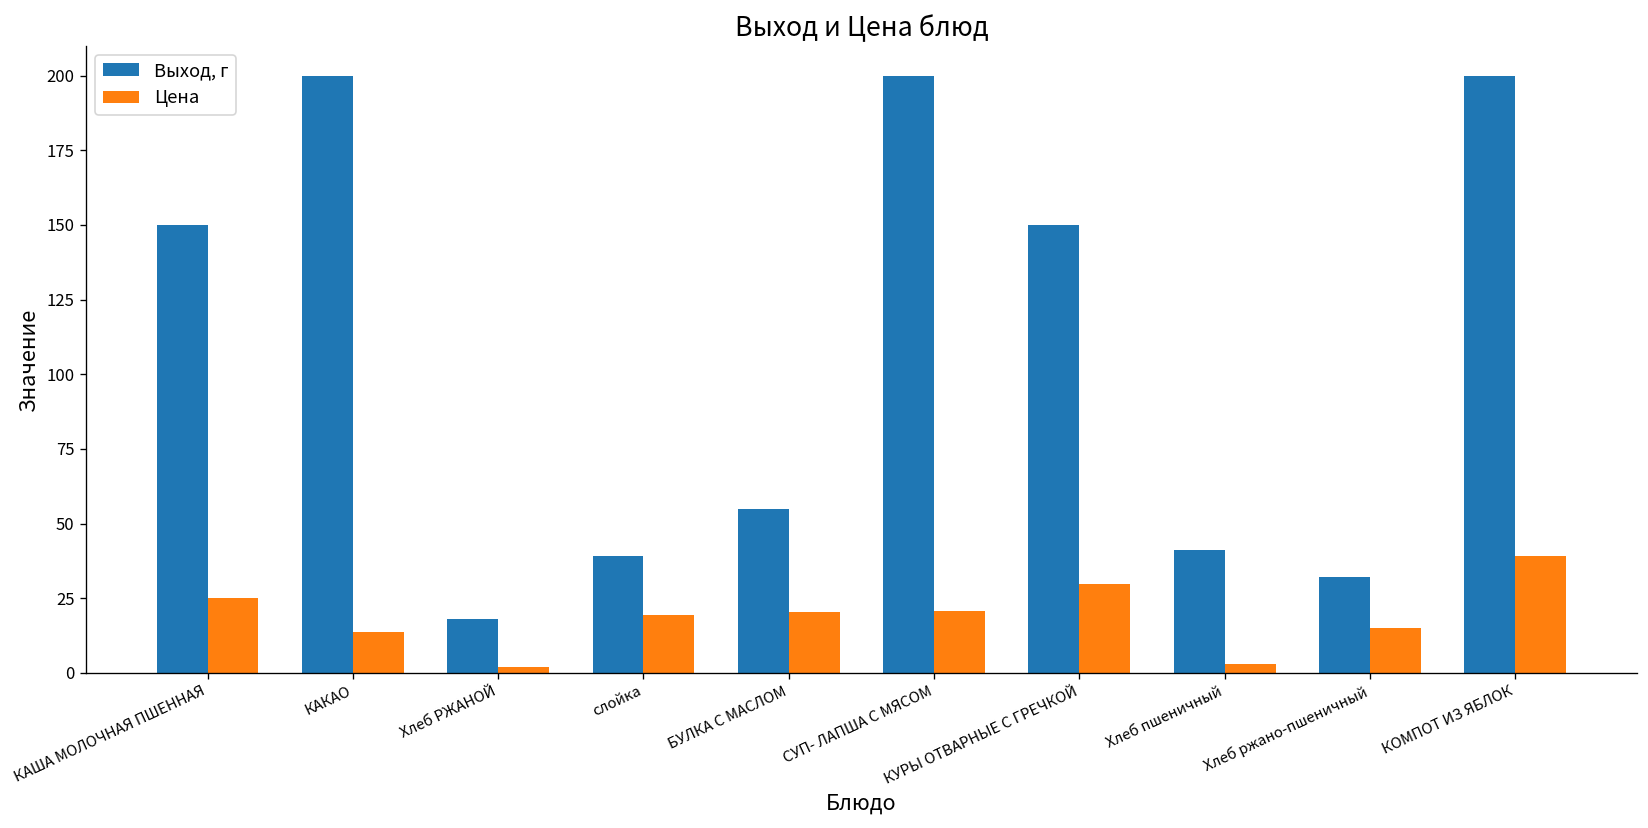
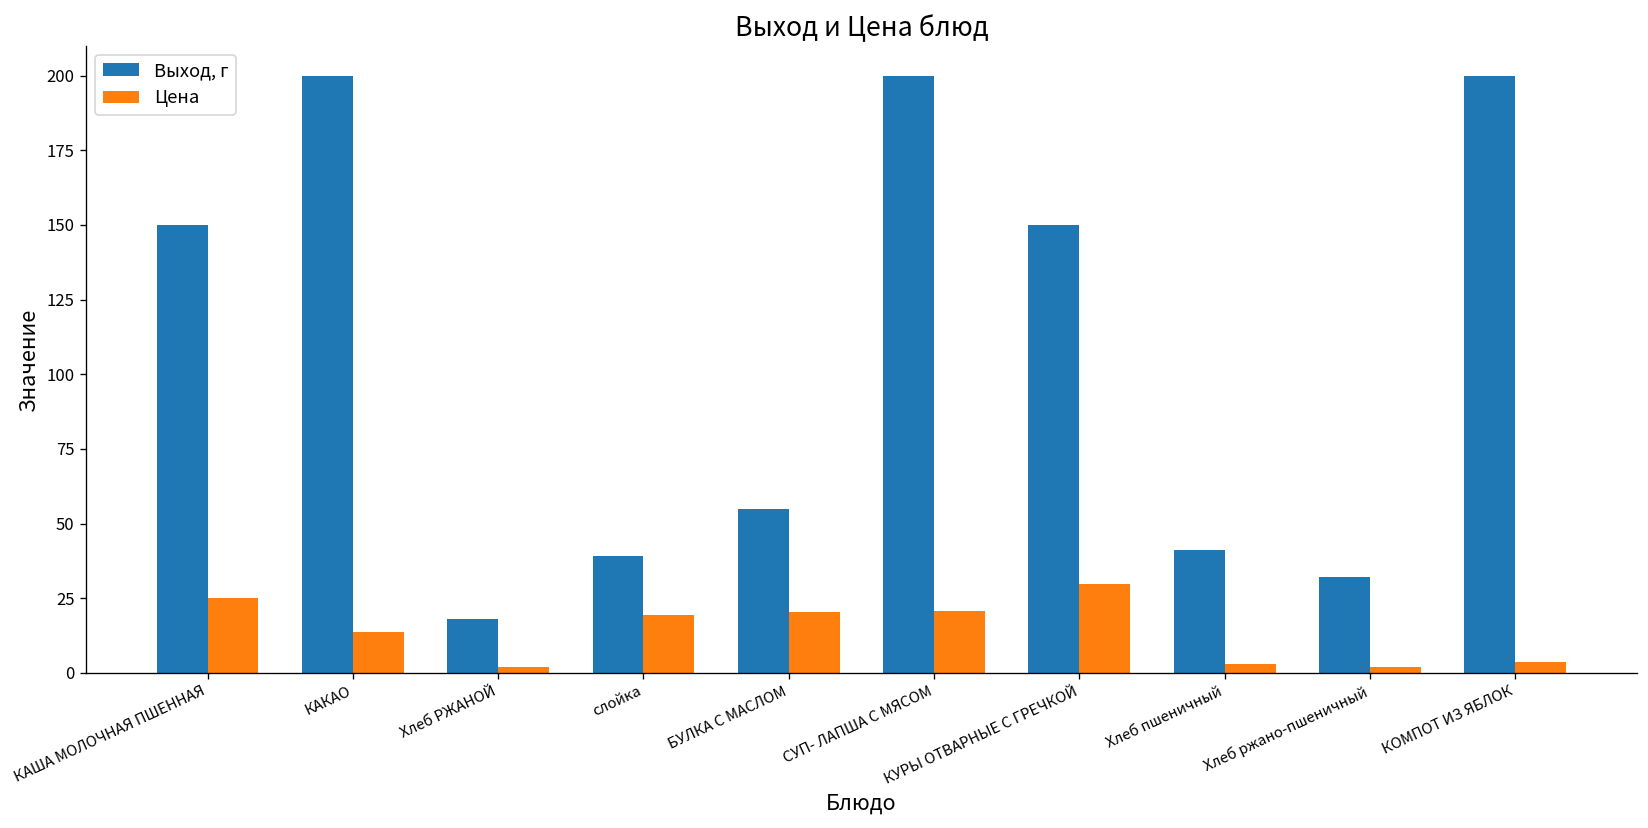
  {
    "Выход, г": {
      "КАША МОЛОЧНАЯ ПШЕННАЯ": 150,
      "КАКАО": 200,
      "Хлеб РЖАНОЙ": 18,
      "слойка": 39,
      "БУЛКА С МАСЛОМ": 55,
      "СУП- ЛАПША С МЯСОМ": 200,
      "КУРЫ ОТВАРНЫЕ С ГРЕЧКОЙ": 150,
      "Хлеб пшеничный": 41,
      "Хлеб ржано-пшеничный": 32,
      "КОМПОТ ИЗ ЯБЛОК": 200
    },
    "Цена": {
      "КАША МОЛОЧНАЯ ПШЕННАЯ": 25,
      "КАКАО": 14,
      "Хлеб РЖАНОЙ": 2,
      "слойка": 19,
      "БУЛКА С МАСЛОМ": 20,
      "СУП- ЛАПША С МЯСОМ": 21,
      "КУРЫ ОТВАРНЫЕ С ГРЕЧКОЙ": 30,
      "Хлеб пшеничный": 3,
-     "Хлеб ржано-пшеничный": 15,
-     "КОМПОТ ИЗ ЯБЛОК": 39
+     "Хлеб ржано-пшеничный": 2,
+     "КОМПОТ ИЗ ЯБЛОК": 4
    }
  }
